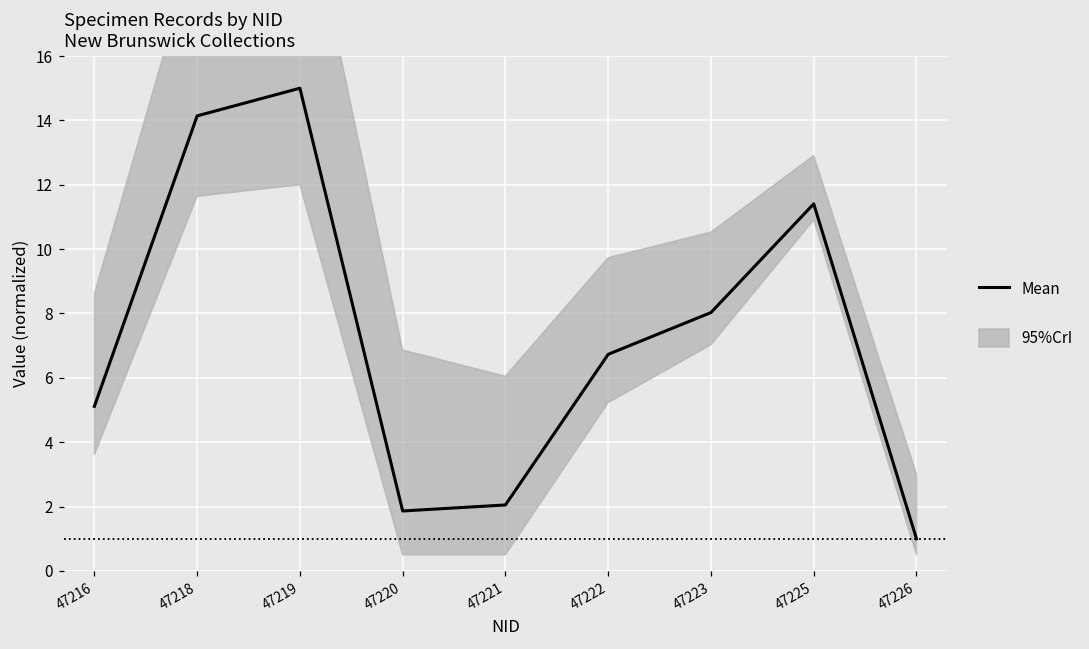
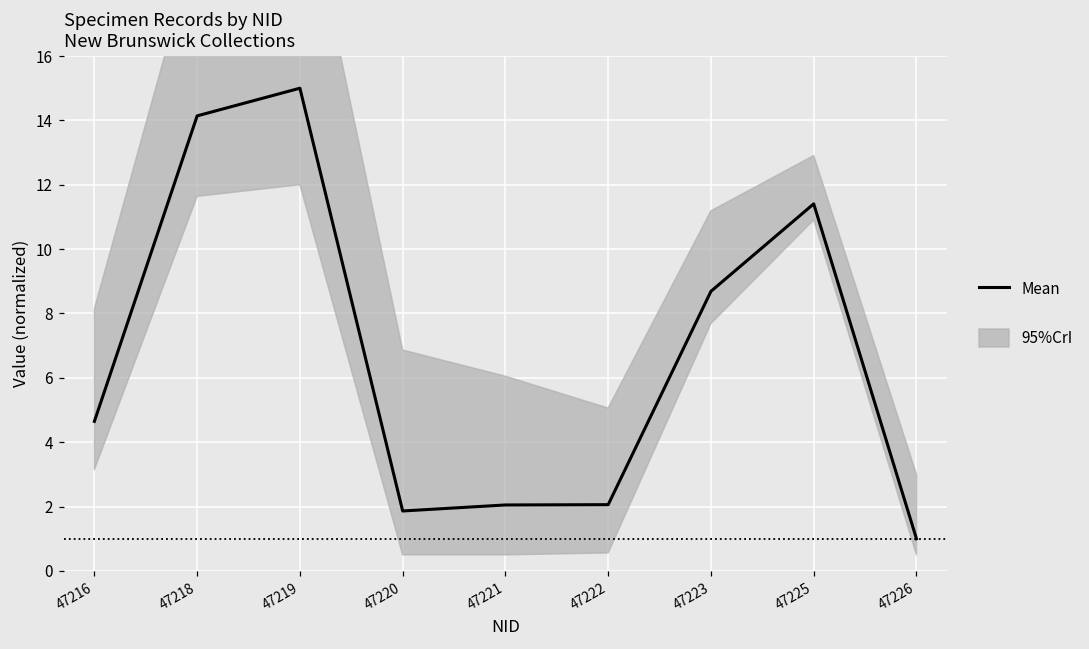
  {
    "Mean": {
-     "47216": 5.1,
+     "47216": 4.6,
      "47218": 14.1,
      "47219": 15.0,
      "47220": 1.9,
      "47221": 2.0,
-     "47222": 6.7,
-     "47223": 8.0,
+     "47222": 2.1,
+     "47223": 8.7,
      "47225": 11.4,
      "47226": 1.0
    }
  }
